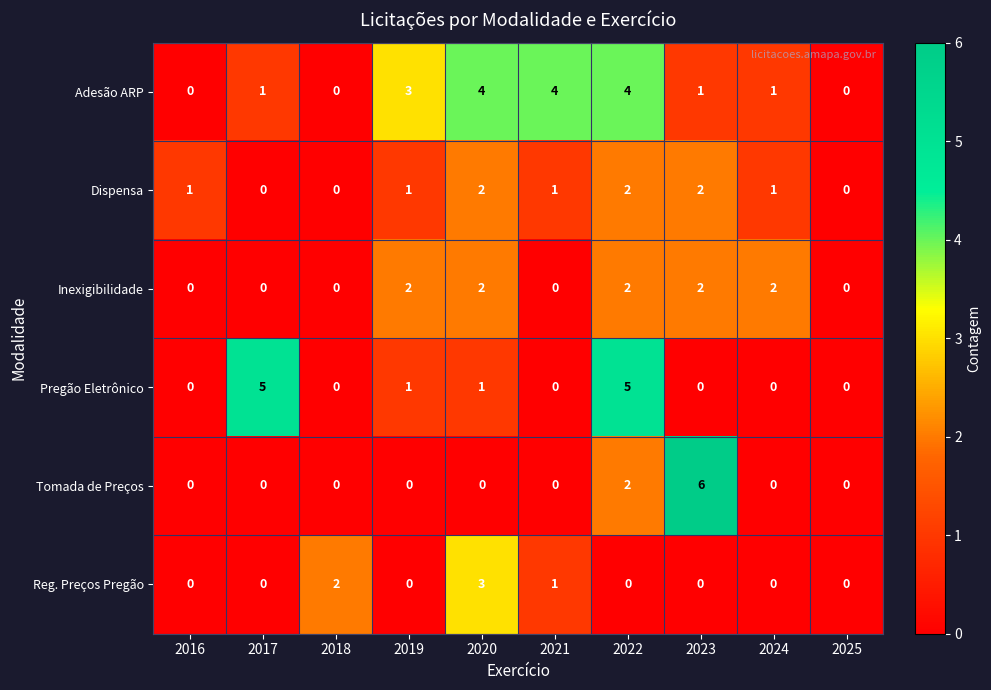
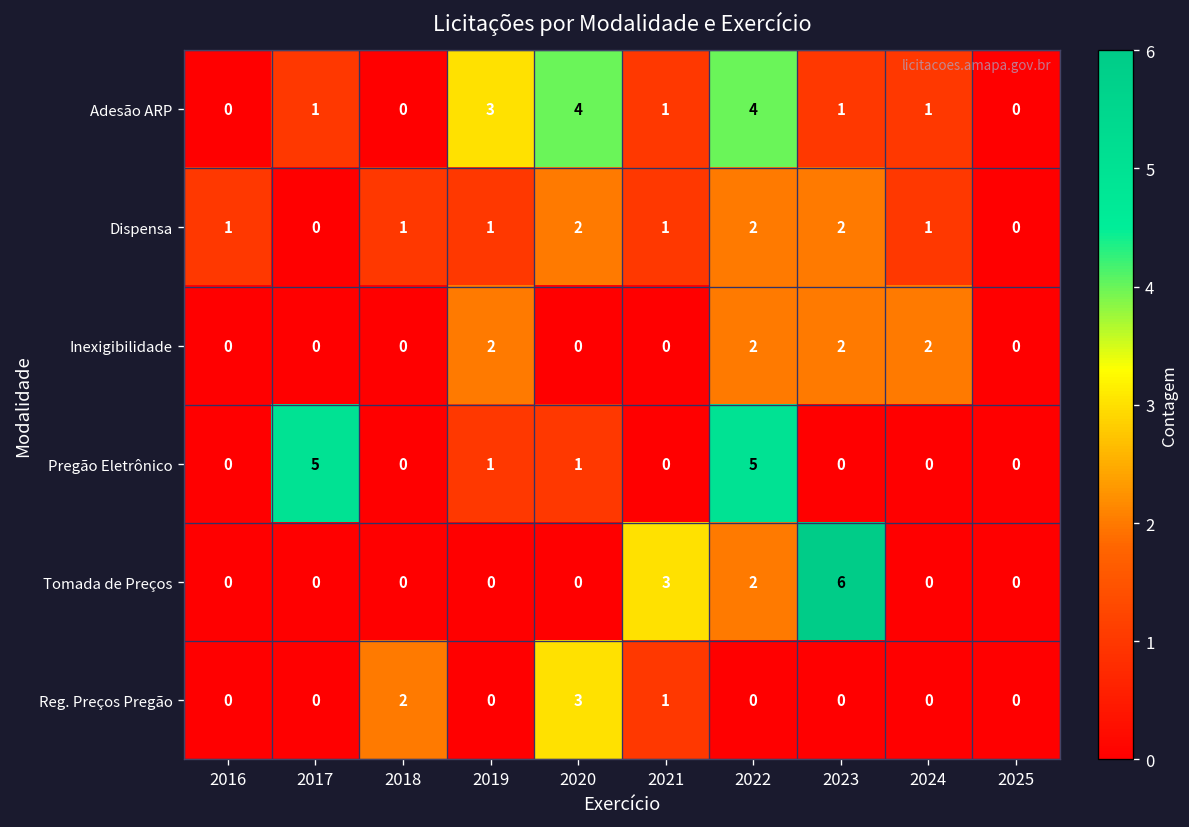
  {
    "Adesão ARP": {
      "2016": 0,
      "2017": 1,
      "2018": 0,
      "2019": 3,
      "2020": 4,
-     "2021": 4,
+     "2021": 1,
      "2022": 4,
      "2023": 1,
      "2024": 1
    },
    "Dispensa": {
      "2016": 1,
      "2017": 0,
-     "2018": 0,
+     "2018": 1,
      "2019": 1,
      "2020": 2,
      "2021": 1,
      "2022": 2,
      "2023": 2,
      "2024": 1,
      "2025": 0
    },
    "Inexigibilidade": {
      "2016": 0,
      "2017": 0,
      "2018": 0,
      "2019": 2,
-     "2020": 2,
+     "2020": 0,
      "2021": 0,
      "2022": 2,
      "2023": 2,
      "2024": 2,
      "2025": 0
    },
    "Pregão Eletrônico": {
      "2016": 0,
      "2017": 5,
      "2018": 0,
      "2019": 1,
      "2020": 1,
      "2021": 0,
      "2022": 5,
      "2023": 0,
      "2024": 0,
      "2025": 0
    },
    "Tomada de Preços": {
      "2016": 0,
      "2017": 0,
      "2018": 0,
      "2019": 0,
      "2020": 0,
-     "2021": 0,
+     "2021": 3,
      "2022": 2,
      "2023": 6,
      "2024": 0,
      "2025": 0
    },
    "Reg. Preços Pregão": {
      "2016": 0,
      "2017": 0,
      "2018": 2,
      "2019": 0,
      "2020": 3,
      "2021": 1,
      "2022": 0,
      "2023": 0,
      "2024": 0,
      "2025": 0
    }
  }
